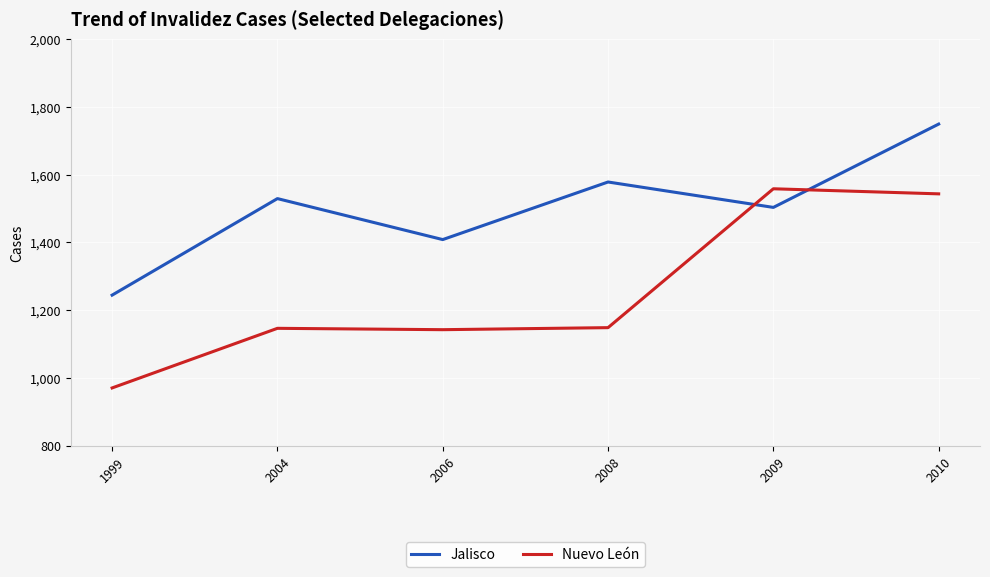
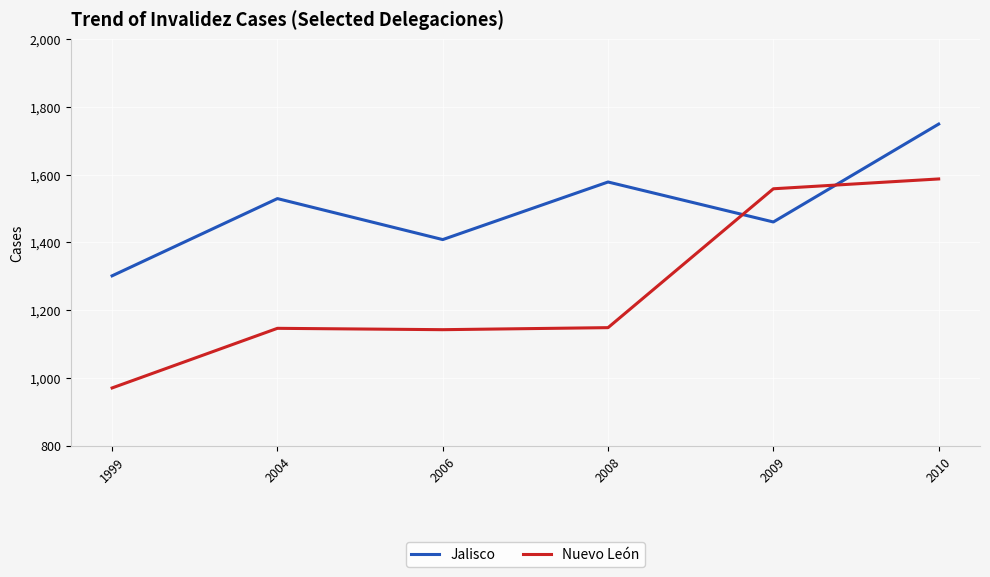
  {
    "Jalisco": {
-     "1999": "1,240",
+     "1999": "1,300",
      "2004": "1,530",
      "2006": "1,410",
      "2008": "1,580",
-     "2009": "1,500",
+     "2009": "1,460",
      "2010": "1,750"
    },
    "Nuevo León": {
      "1999": "970",
      "2004": "1,150",
      "2006": "1,140",
      "2008": "1,150",
      "2009": "1,560",
-     "2010": "1,540"
+     "2010": "1,590"
    }
  }
